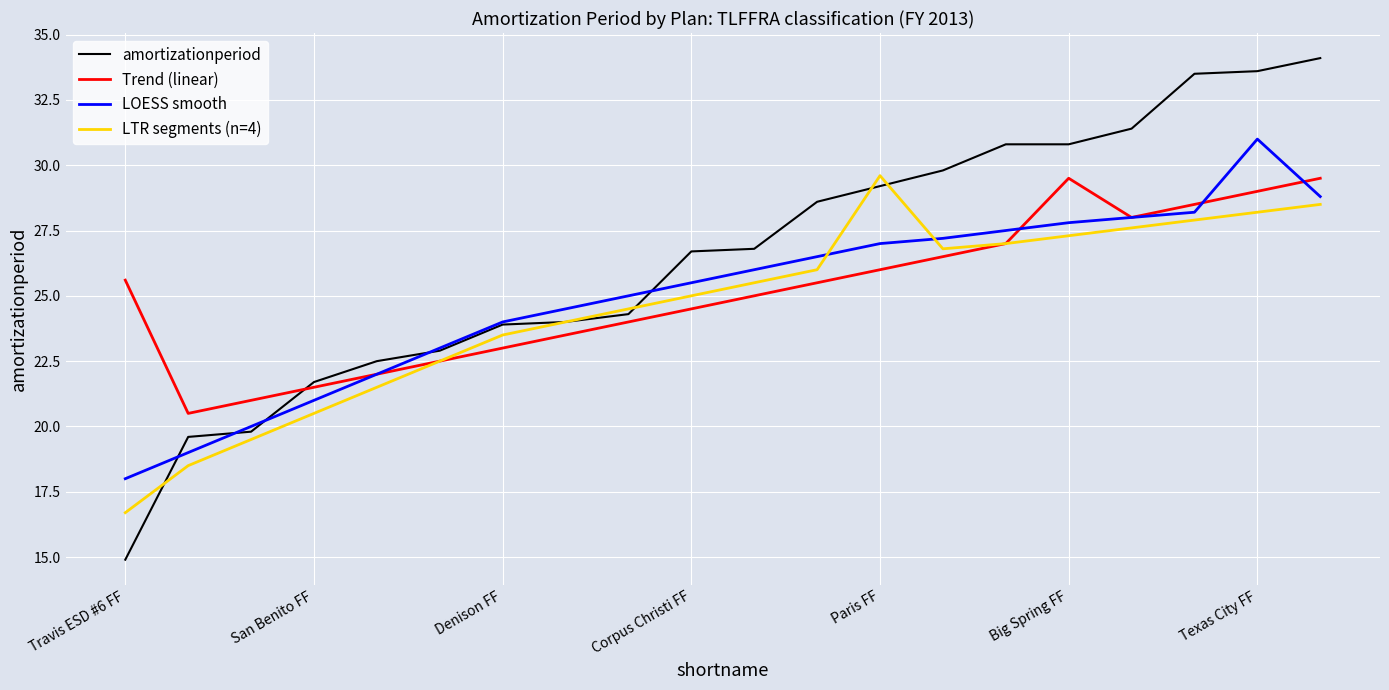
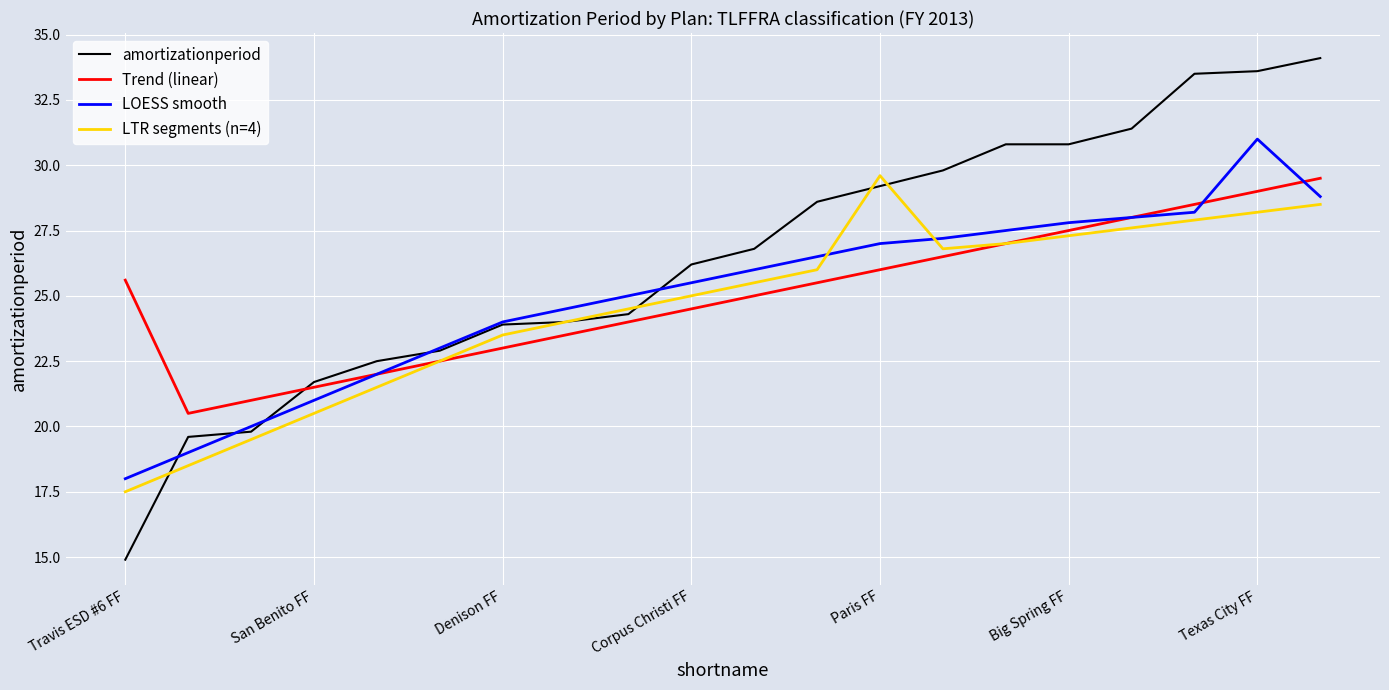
  {
    "amortizationperiod": {
      "Travis ESD #6 FF": 14.9,
      "San Benito FF": 21.7,
      "Denison FF": 23.9,
-     "Corpus Christi FF": 26.7,
+     "Corpus Christi FF": 26.2,
      "Paris FF": 29.2,
      "Big Spring FF": 30.8,
      "Texas City FF": 33.6
    },
    "Trend (linear)": {
      "Travis ESD #6 FF": 25.6,
      "San Benito FF": 21.5,
      "Denison FF": 23.0,
      "Corpus Christi FF": 24.5,
      "Paris FF": 26.0,
-     "Big Spring FF": 29.5,
+     "Big Spring FF": 27.5,
      "Texas City FF": 29.0
    },
    "LOESS smooth": {
      "Travis ESD #6 FF": 18.0,
      "San Benito FF": 21.0,
      "Denison FF": 24.0,
      "Corpus Christi FF": 25.5,
      "Paris FF": 27.0,
      "Big Spring FF": 27.8,
      "Texas City FF": 31.0
    },
    "LTR segments (n=4)": {
-     "Travis ESD #6 FF": 16.7,
+     "Travis ESD #6 FF": 17.5,
      "San Benito FF": 20.5,
      "Denison FF": 23.5,
      "Corpus Christi FF": 25.0,
      "Paris FF": 29.6,
      "Big Spring FF": 27.3,
      "Texas City FF": 28.2
    }
  }
